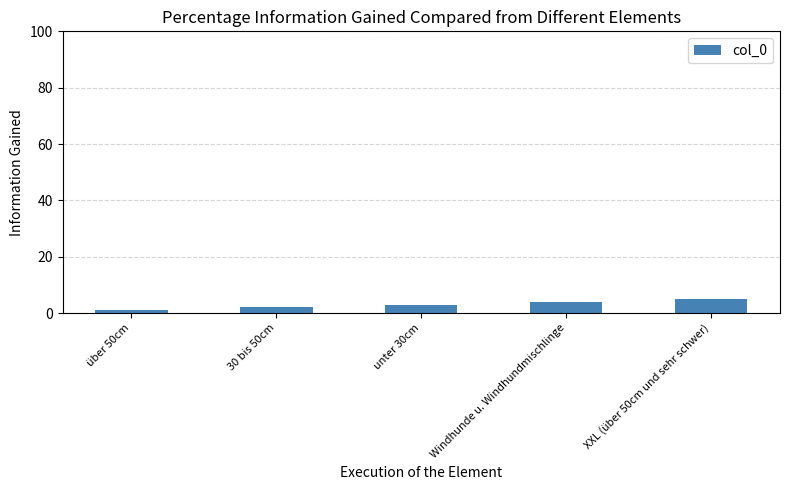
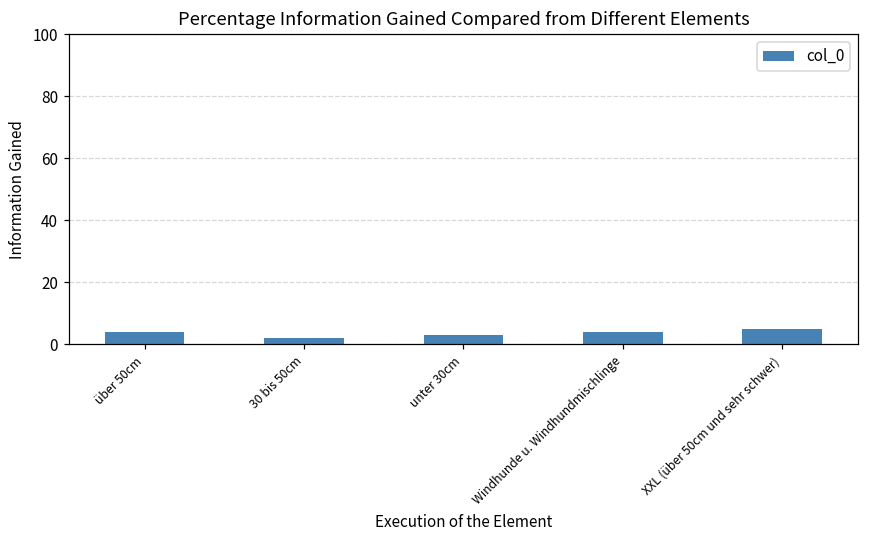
  {
-   "über 50cm": 1,
+   "über 50cm": 4,
    "30 bis 50cm": 2,
    "unter 30cm": 3,
    "Windhunde u. Windhundmischlinge": 4,
    "XXL (über 50cm und sehr schwer)": 5
  }
